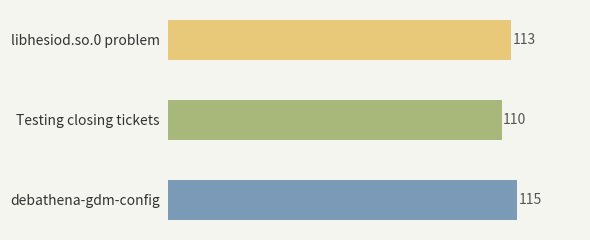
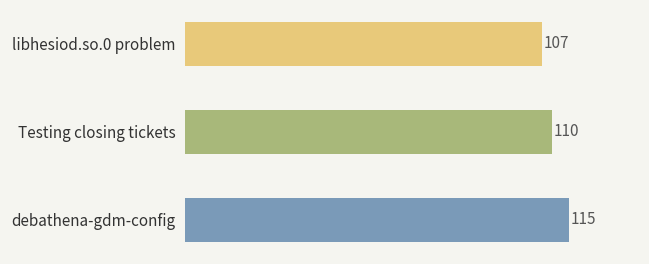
  {
-   "libhesiod.so.0 problem": 113,
+   "libhesiod.so.0 problem": 107,
    "Testing closing tickets": 110,
    "debathena-gdm-config": 115
  }
